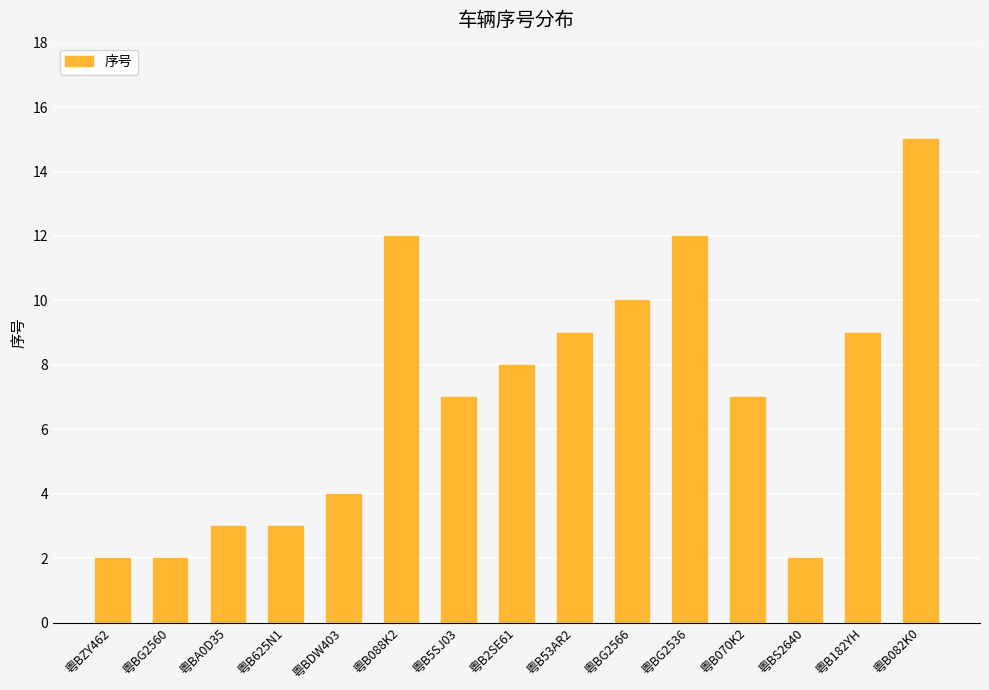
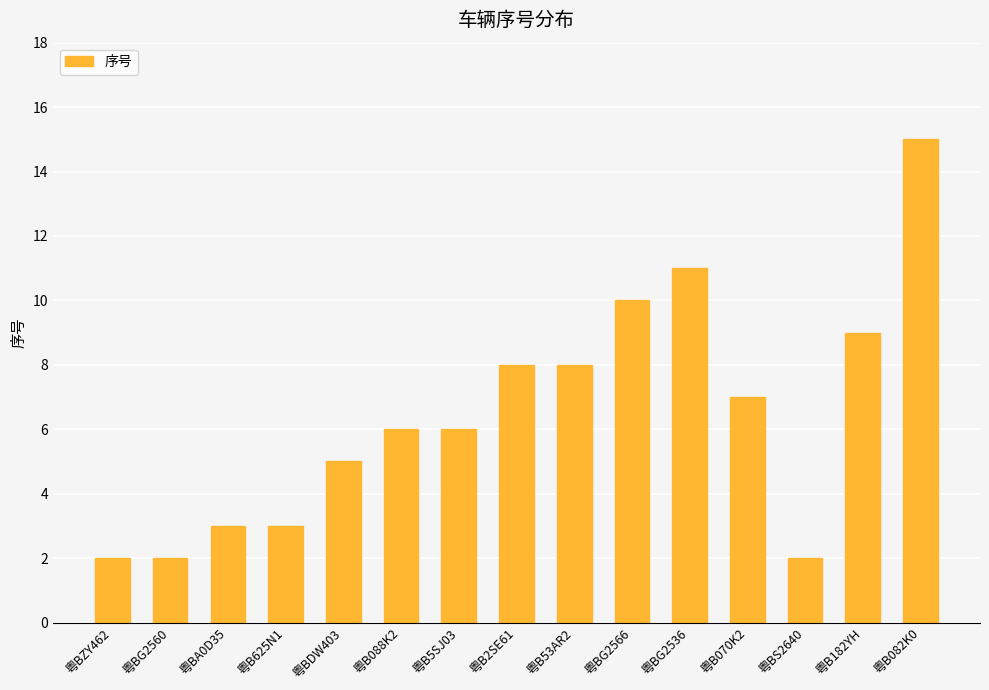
  {
    "粤BZY462": 2,
    "粤BG2560": 2,
    "粤BA0D35": 3,
    "粤B625N1": 3,
-   "粤BDW403": 4,
-   "粤B088K2": 12,
-   "粤B5SJ03": 7,
+   "粤BDW403": 5,
+   "粤B088K2": 6,
+   "粤B5SJ03": 6,
    "粤B2SE61": 8,
-   "粤B53AR2": 9,
+   "粤B53AR2": 8,
    "粤BG2566": 10,
-   "粤BG2536": 12,
+   "粤BG2536": 11,
    "粤B070K2": 7,
    "粤BS2640": 2,
    "粤B182YH": 9,
    "粤B082K0": 15
  }
